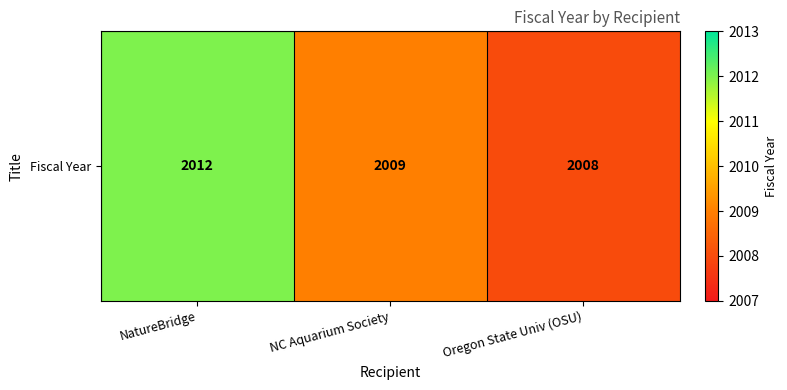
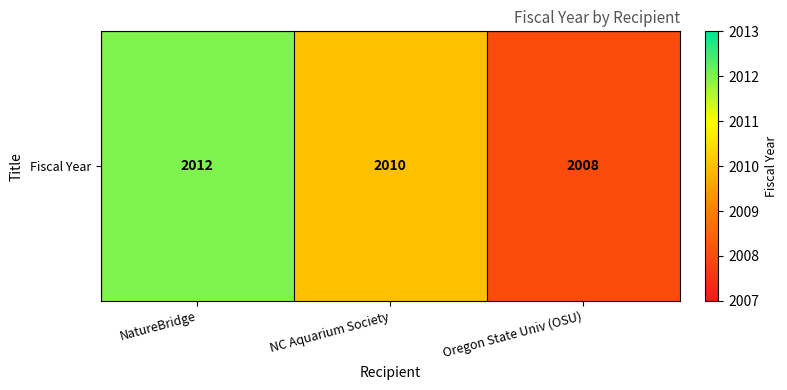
  {
    "Fiscal Year": {
      "NatureBridge": 2012,
-     "NC Aquarium Society": 2009,
+     "NC Aquarium Society": 2010,
      "Oregon State Univ (OSU)": 2008
    }
  }
